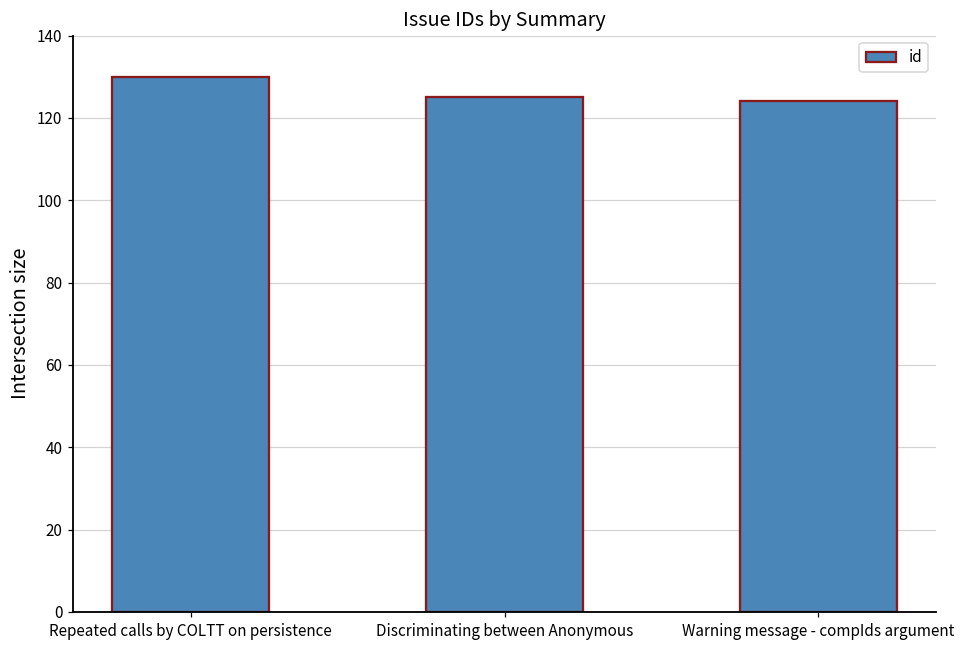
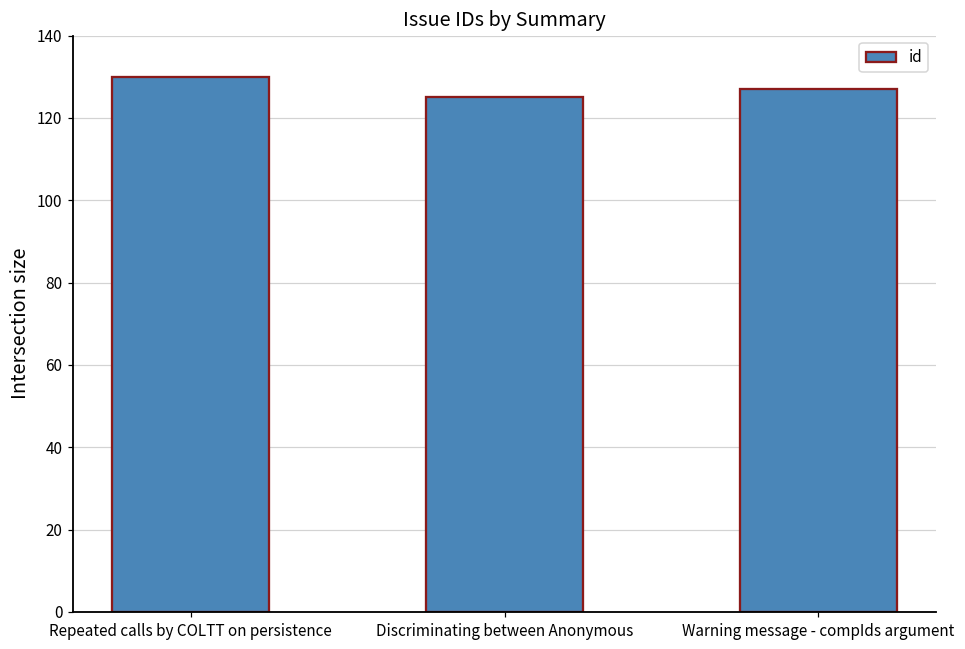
  {
    "Repeated calls by COLTT on persistence": 130,
    "Discriminating between Anonymous": 125,
-   "Warning message - compIds argument": 124
+   "Warning message - compIds argument": 127
  }
